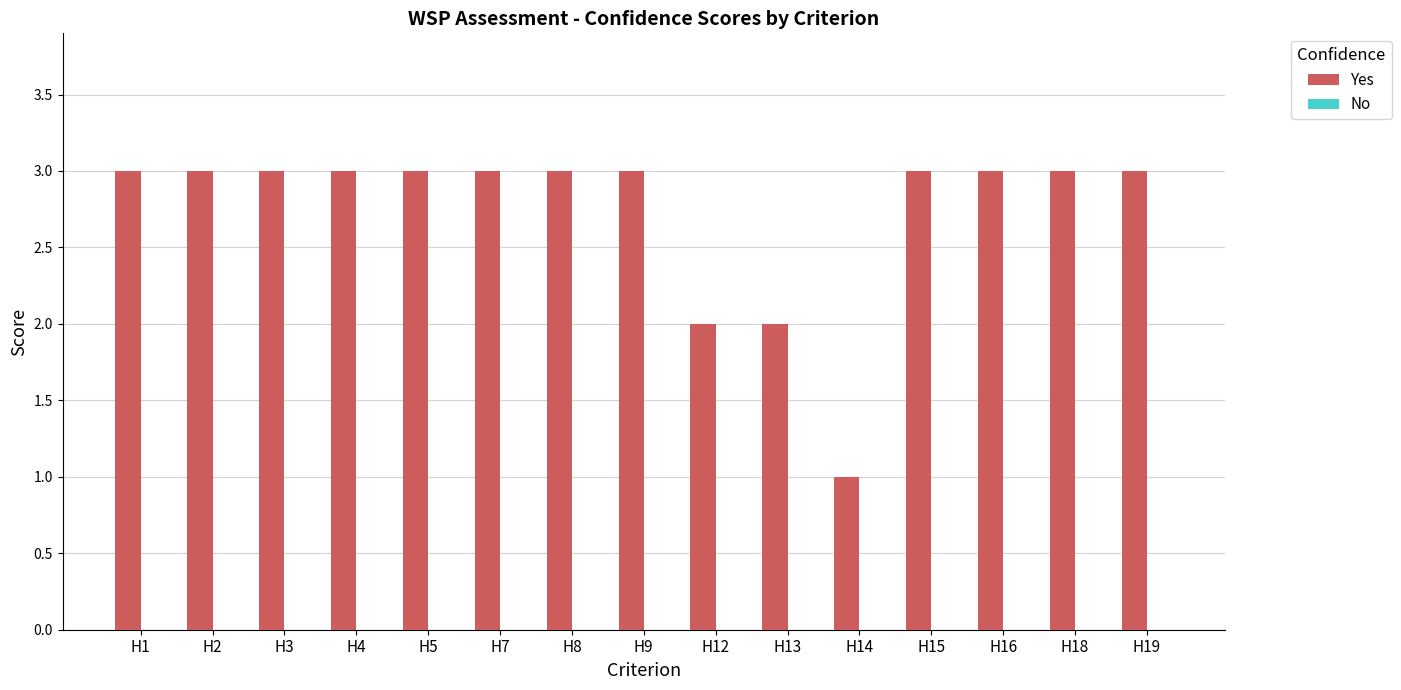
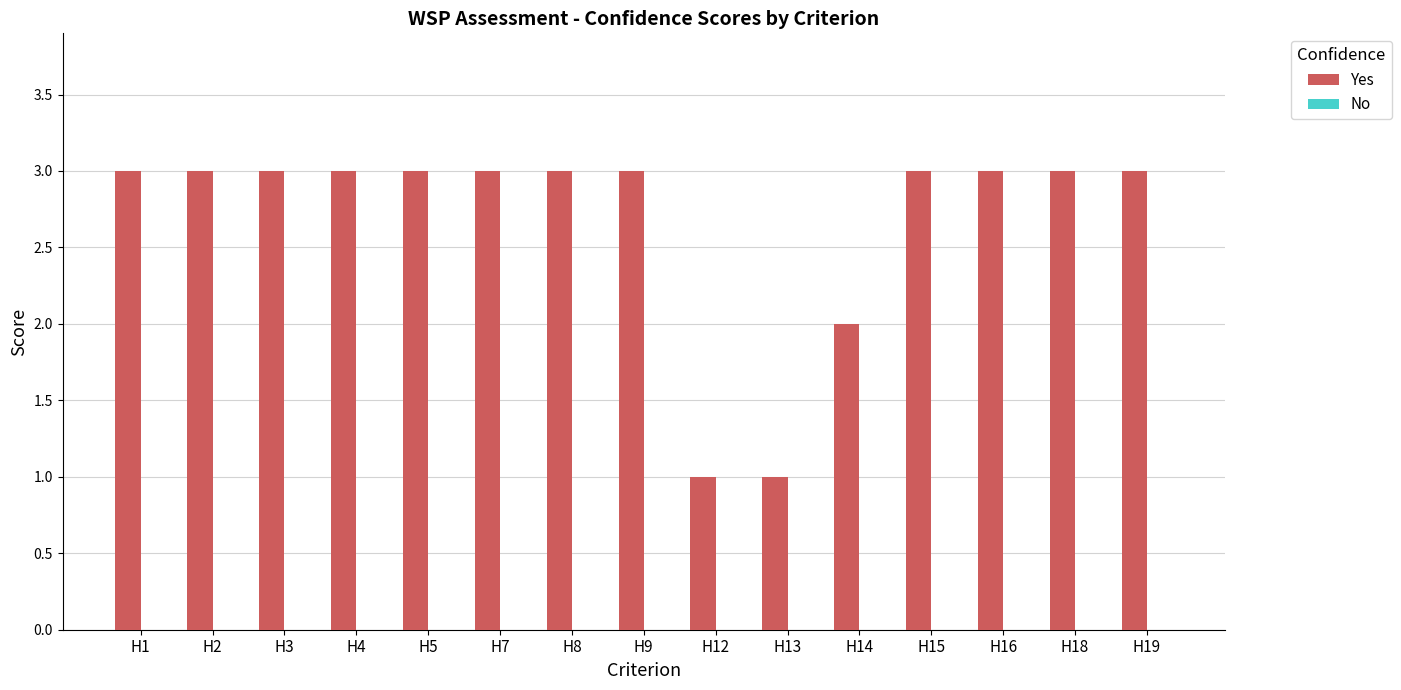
  {
    "Yes": {
      "H1": 3,
      "H2": 3,
      "H3": 3,
      "H4": 3,
      "H5": 3,
      "H7": 3,
      "H8": 3,
      "H9": 3,
-     "H12": 2,
-     "H13": 2,
-     "H14": 1,
+     "H12": 1,
+     "H13": 1,
+     "H14": 2,
      "H15": 3,
      "H16": 3,
      "H18": 3,
      "H19": 3
    },
    "No": {
      "H1": 0,
      "H2": 0,
      "H3": 0,
      "H4": 0,
      "H5": 0,
      "H7": 0,
      "H8": 0,
      "H9": 0,
      "H12": 0,
      "H13": 0,
      "H14": 0,
      "H15": 0,
      "H16": 0,
      "H18": 0,
      "H19": 0
    }
  }
